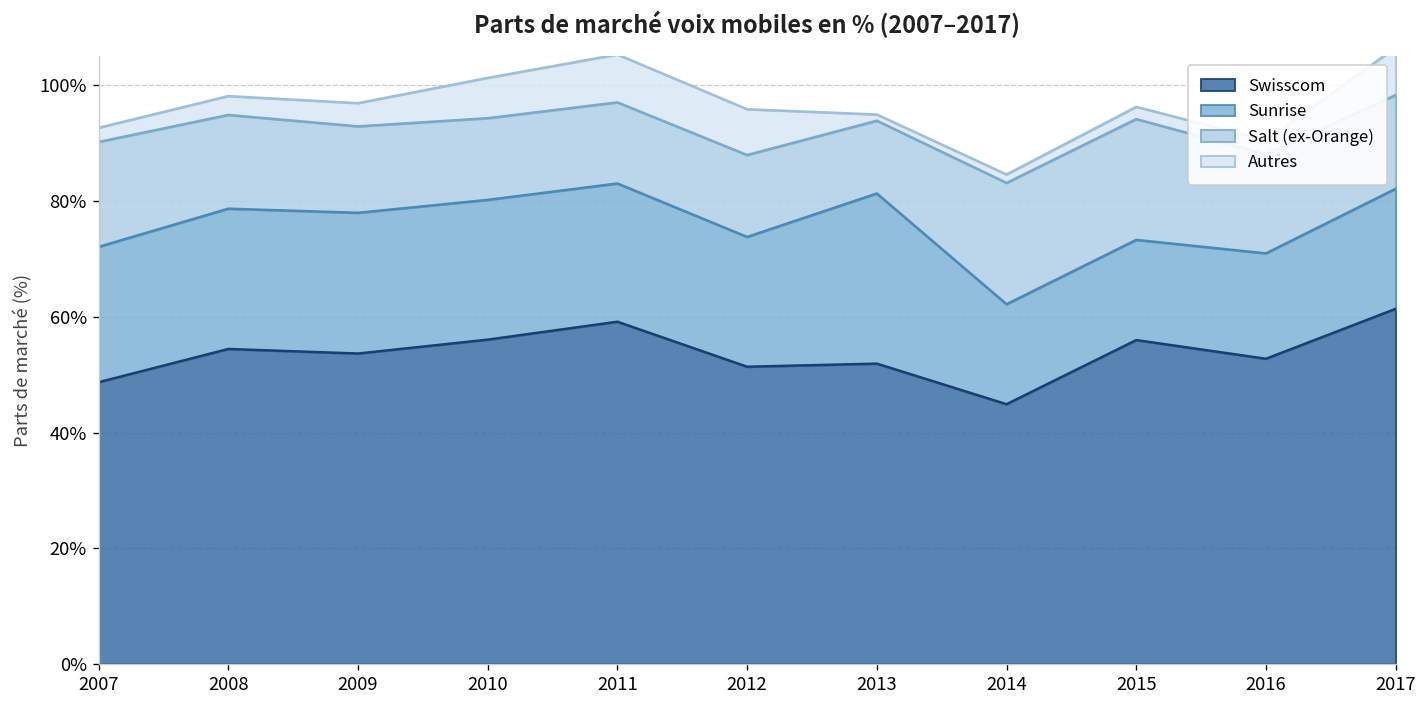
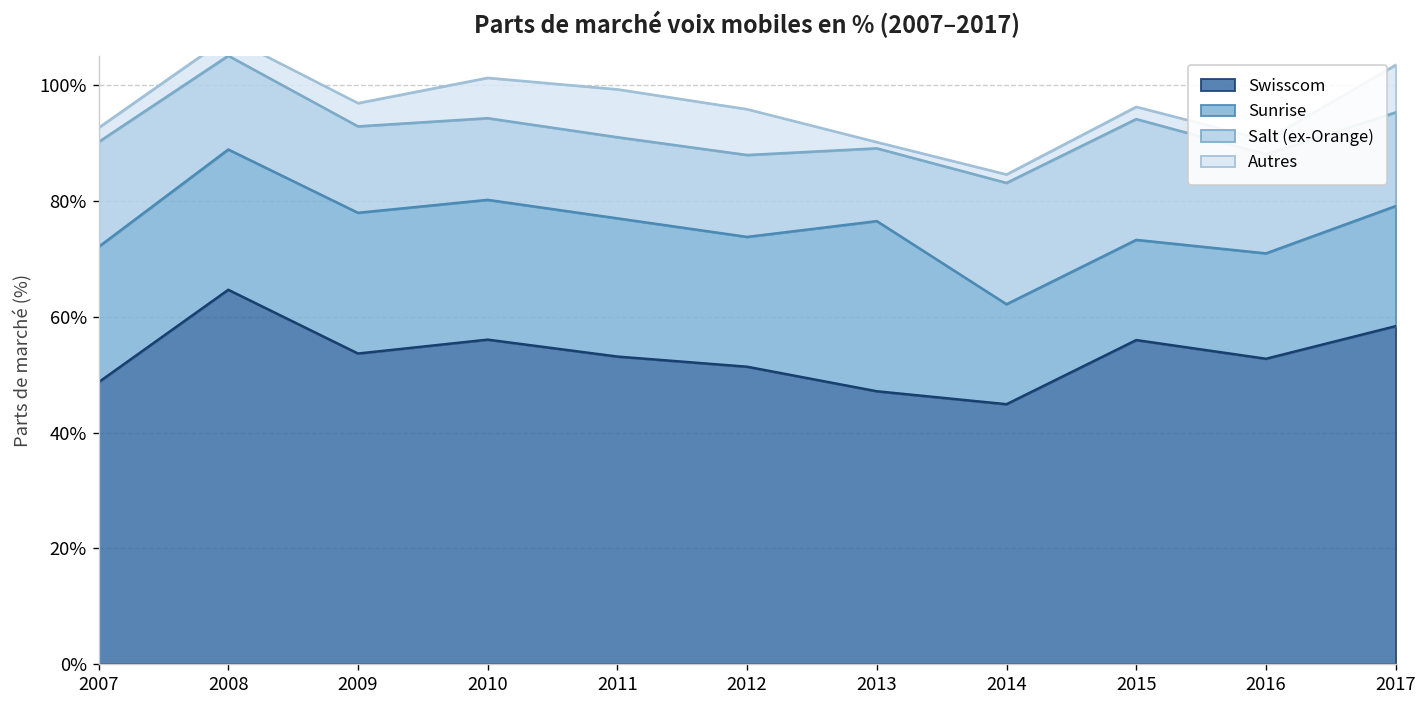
  {
    "Swisscom": {
      "2007": "49%",
-     "2008": "54%",
+     "2008": "65%",
      "2009": "54%",
      "2010": "56%",
-     "2011": "59%",
+     "2011": "53%",
      "2012": "51%",
-     "2013": "52%",
+     "2013": "47%",
      "2014": "45%",
      "2015": "56%",
      "2016": "53%",
-     "2017": "61%"
+     "2017": "58%"
    }
  }
